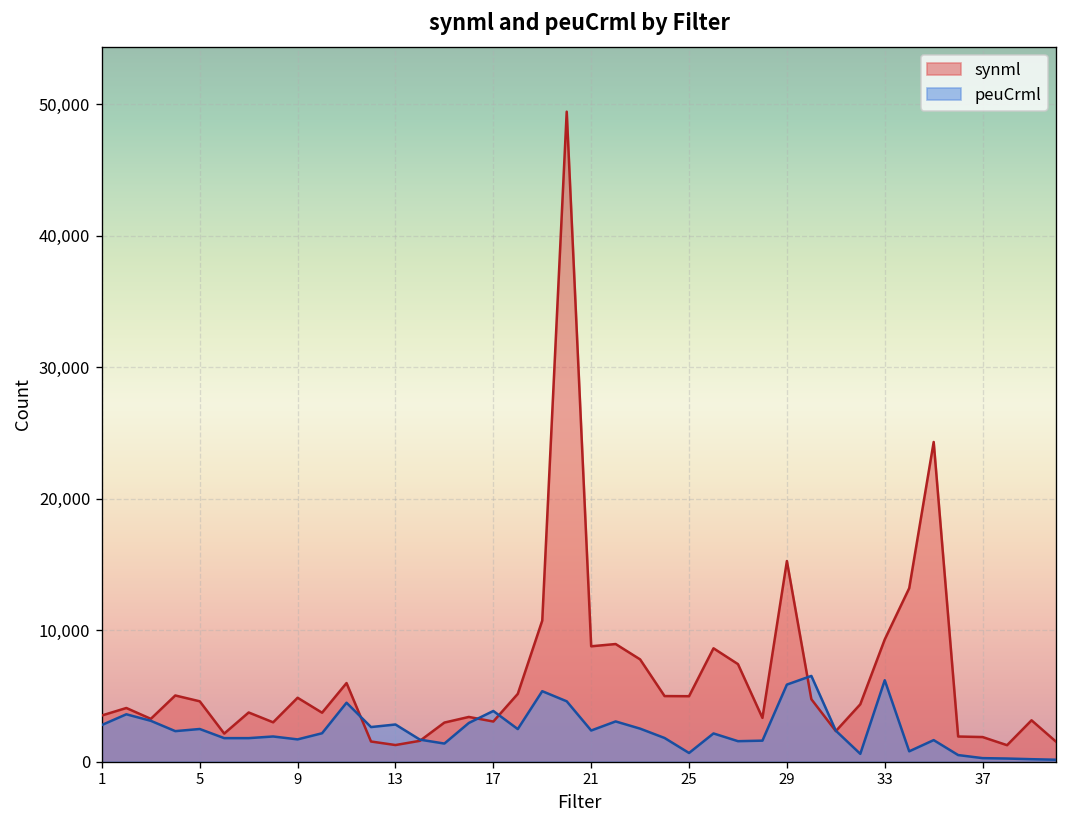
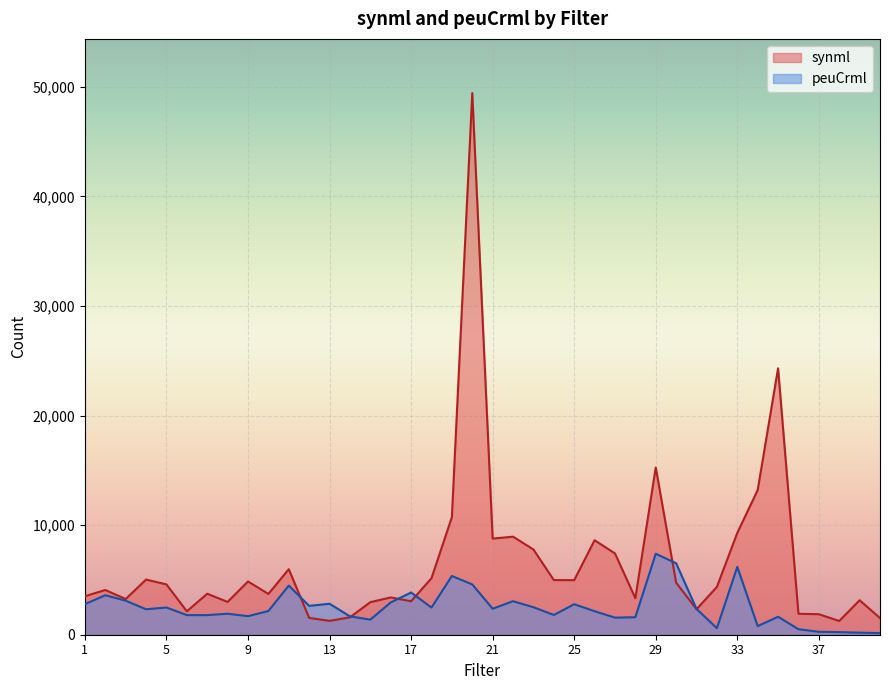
  {
    "synml": {
      "1": "3,500",
      "5": "4,600",
      "9": "4,900",
      "13": "1,300",
      "17": "3,100",
      "21": "8,800",
      "25": "5,000",
      "29": "15,300",
      "33": "9,300",
      "37": "1,900"
    },
    "peuCrml": {
      "1": "2,800",
      "5": "2,500",
      "9": "1,700",
      "13": "2,800",
      "17": "3,900",
      "21": "2,400",
-     "25": "700",
-     "29": "5,900",
+     "25": "2,800",
+     "29": "7,400",
      "33": "6,200",
      "37": "300"
    }
  }
